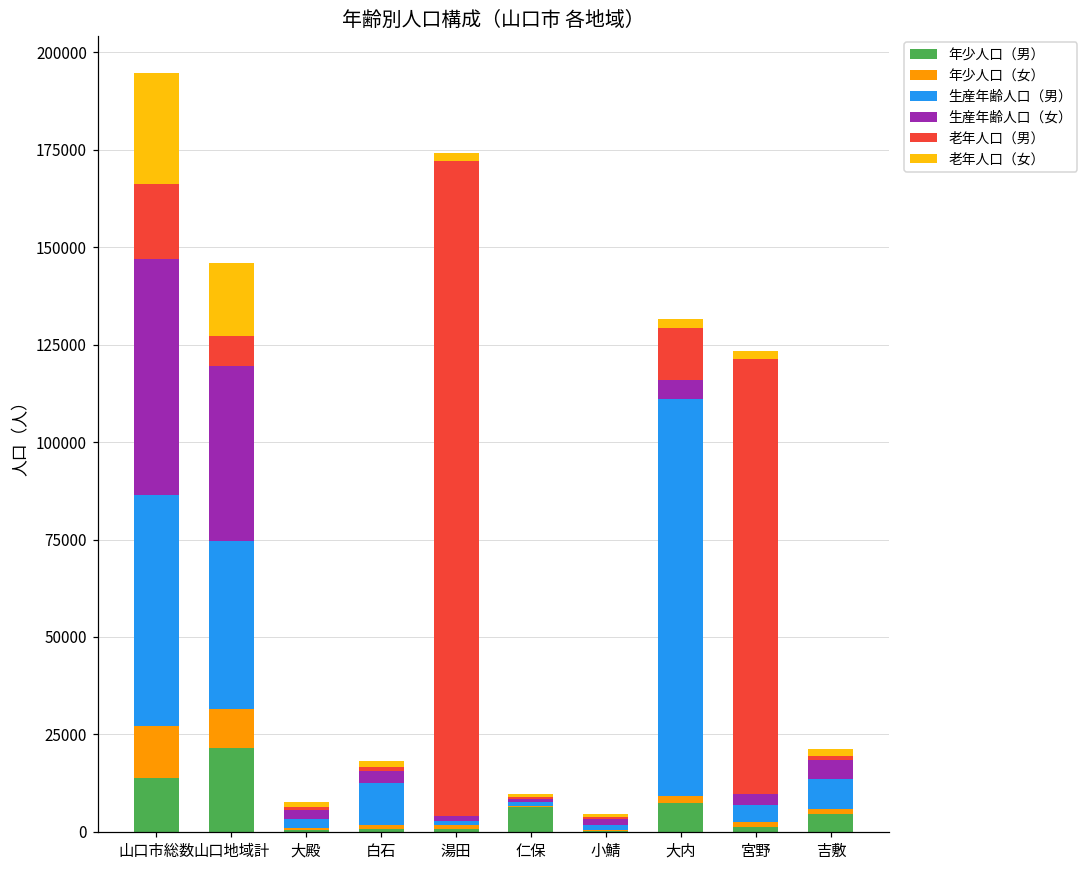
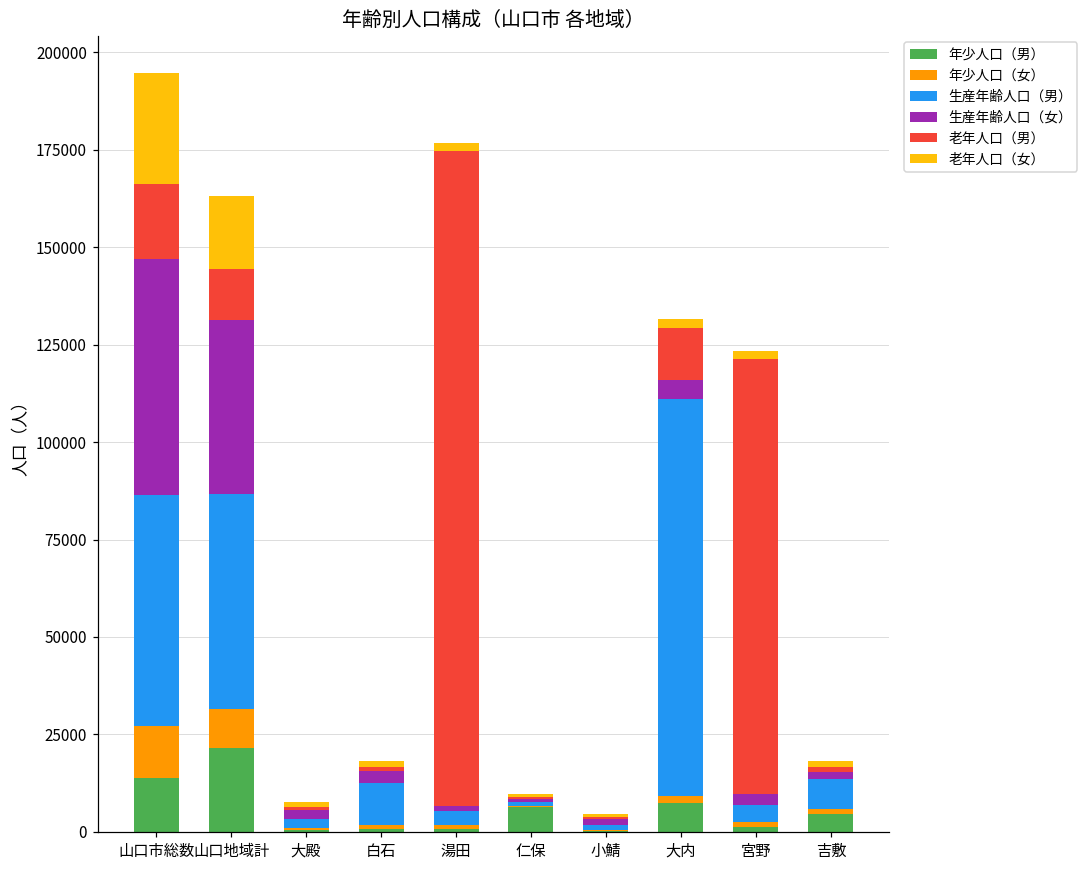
  {
    "年少人口（男）": {
      "山口市総数": 14000,
      "山口地域計": 22000,
      "白石": 1000,
      "湯田": 1000,
      "仁保": 6000,
      "大内": 7000,
      "宮野": 1000,
      "吉敷": 5000
    },
    "生産年齢人口（男）": {
      "山口市総数": 59000,
-     "山口地域計": 43000,
+     "山口地域計": 55000,
      "大殿": 2000,
      "白石": 11000,
-     "湯田": 1000,
+     "湯田": 4000,
      "仁保": 1000,
      "小鯖": 1000,
      "大内": 102000,
      "宮野": 5000,
      "吉敷": 8000
    },
    "生産年齢人口（女）": {
      "山口市総数": 60000,
      "山口地域計": 45000,
      "大殿": 2000,
      "白石": 3000,
      "湯田": 1000,
      "仁保": 1000,
      "小鯖": 1000,
      "大内": 5000,
      "宮野": 3000,
-     "吉敷": 5000
+     "吉敷": 2000
    },
    "老年人口（男）": {
      "山口市総数": 19000,
-     "山口地域計": 8000,
+     "山口地域計": 13000,
      "大殿": 1000,
      "白石": 1000,
      "湯田": 168000,
      "大内": 13000,
      "宮野": 112000,
      "吉敷": 1000
    }
  }
